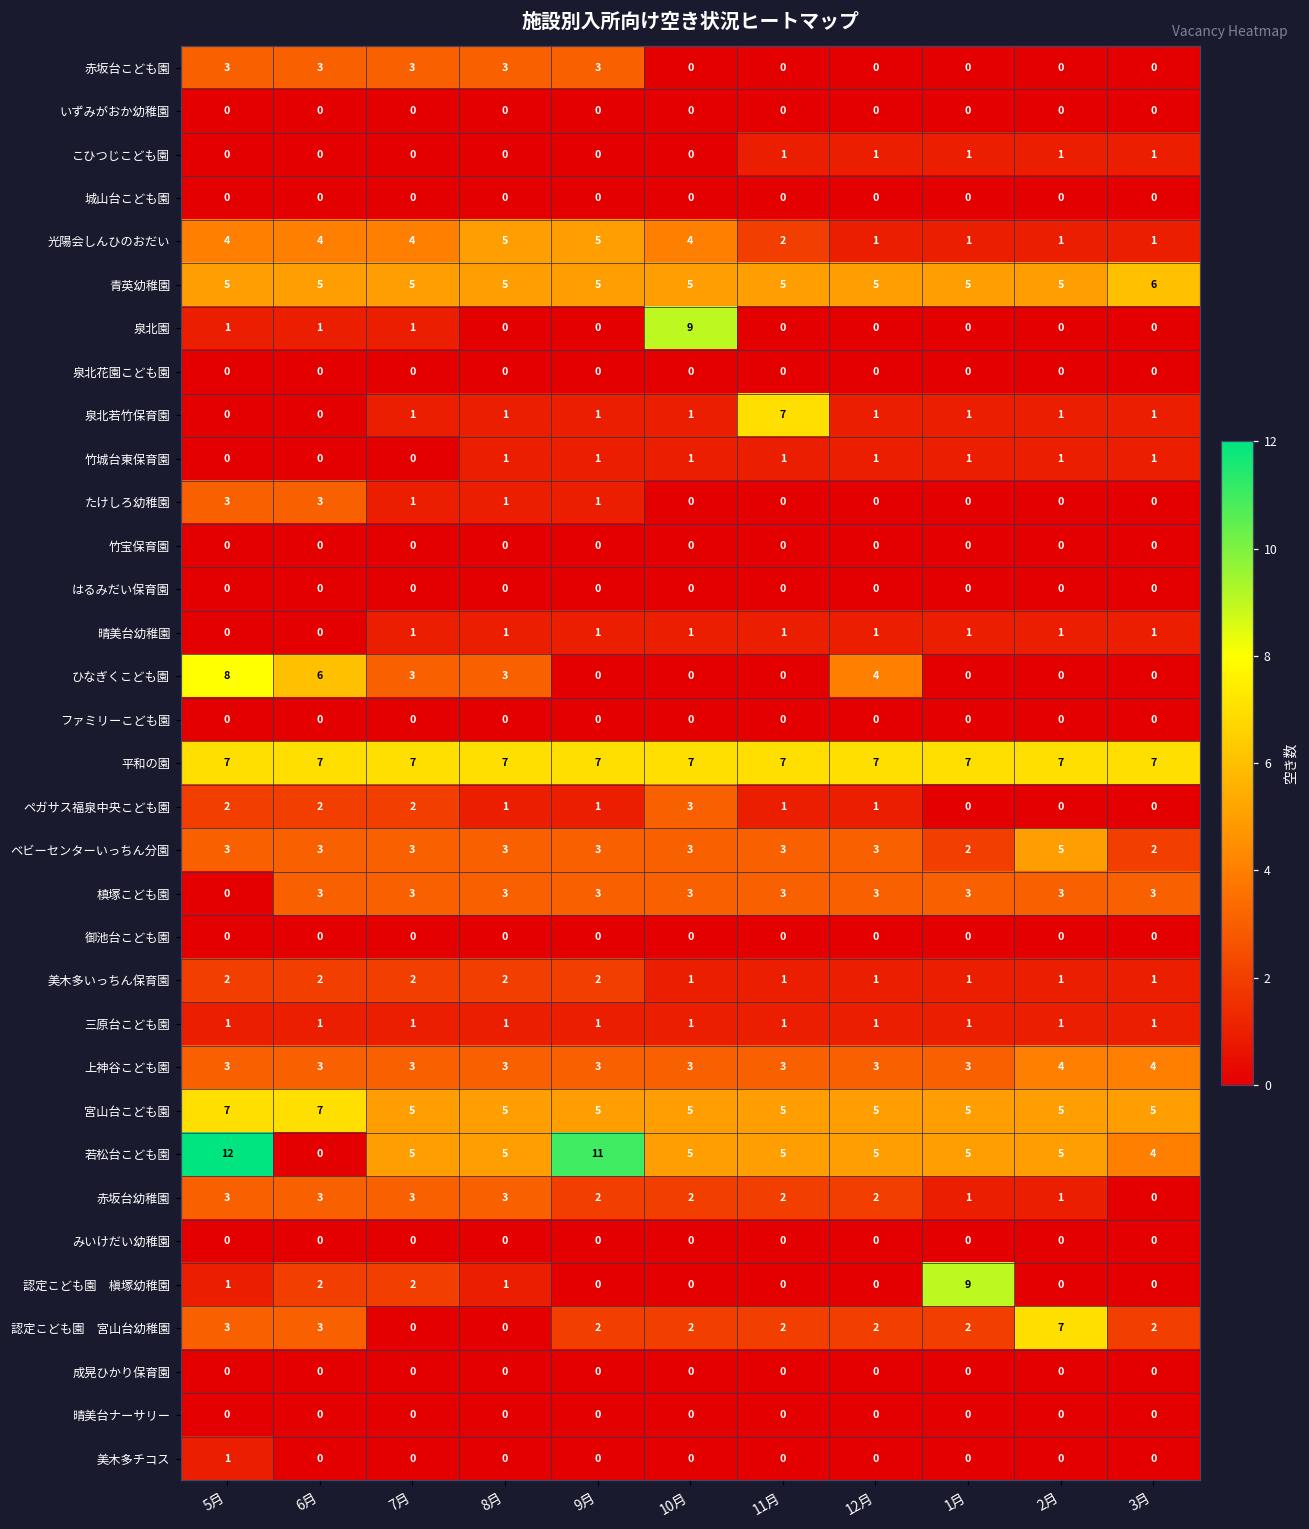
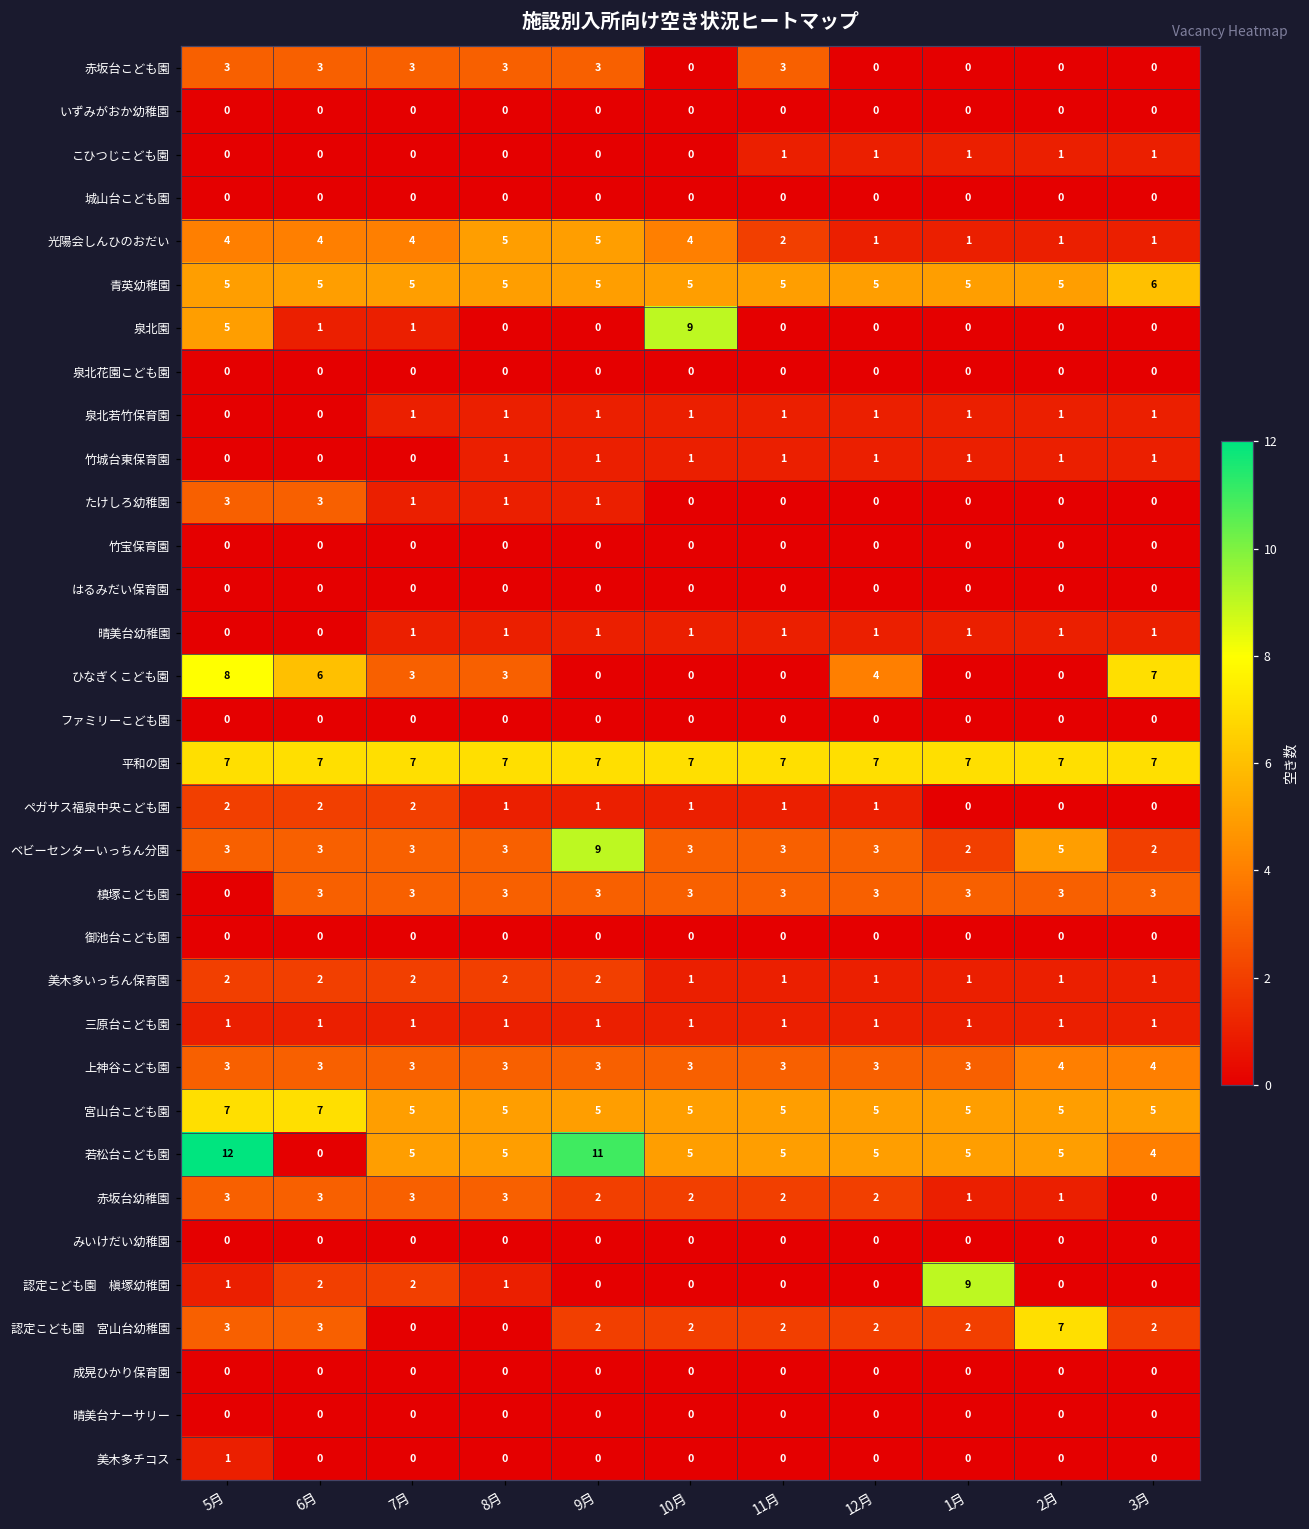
  {
    "赤坂台こども園": {
      "5月": 3,
      "6月": 3,
      "7月": 3,
      "8月": 3,
      "9月": 3,
      "10月": 0,
-     "11月": 0,
+     "11月": 3,
      "12月": 0,
      "1月": 0,
      "2月": 0,
      "3月": 0
    },
    "泉北園": {
-     "5月": 1,
+     "5月": 5,
      "6月": 1,
      "7月": 1,
      "8月": 0,
      "9月": 0,
      "10月": 9,
      "11月": 0,
      "12月": 0,
      "1月": 0,
      "2月": 0,
      "3月": 0
    },
    "泉北若竹保育園": {
      "5月": 0,
      "6月": 0,
      "7月": 1,
      "8月": 1,
      "9月": 1,
      "10月": 1,
-     "11月": 7,
+     "11月": 1,
      "12月": 1,
      "1月": 1,
      "2月": 1,
      "3月": 1
    },
    "ひなぎくこども園": {
      "5月": 8,
      "6月": 6,
      "7月": 3,
      "8月": 3,
      "9月": 0,
      "10月": 0,
      "11月": 0,
      "12月": 4,
      "1月": 0,
      "2月": 0,
-     "3月": 0
+     "3月": 7
    },
    "ペガサス福泉中央こども園": {
      "5月": 2,
      "6月": 2,
      "7月": 2,
      "8月": 1,
      "9月": 1,
-     "10月": 3,
+     "10月": 1,
      "11月": 1,
      "12月": 1,
      "1月": 0,
      "2月": 0,
      "3月": 0
    },
    "ベビーセンターいっちん分園": {
      "5月": 3,
      "6月": 3,
      "7月": 3,
      "8月": 3,
-     "9月": 3,
+     "9月": 9,
      "10月": 3,
      "11月": 3,
      "12月": 3,
      "1月": 2,
      "2月": 5,
      "3月": 2
    }
  }
